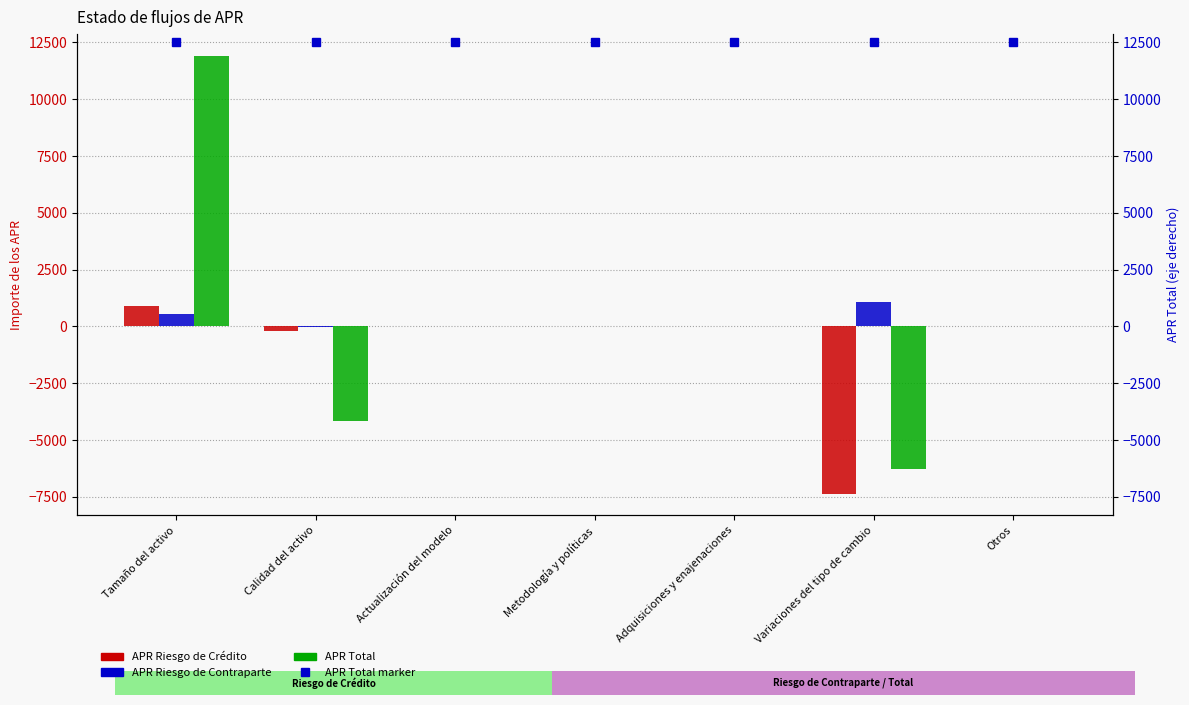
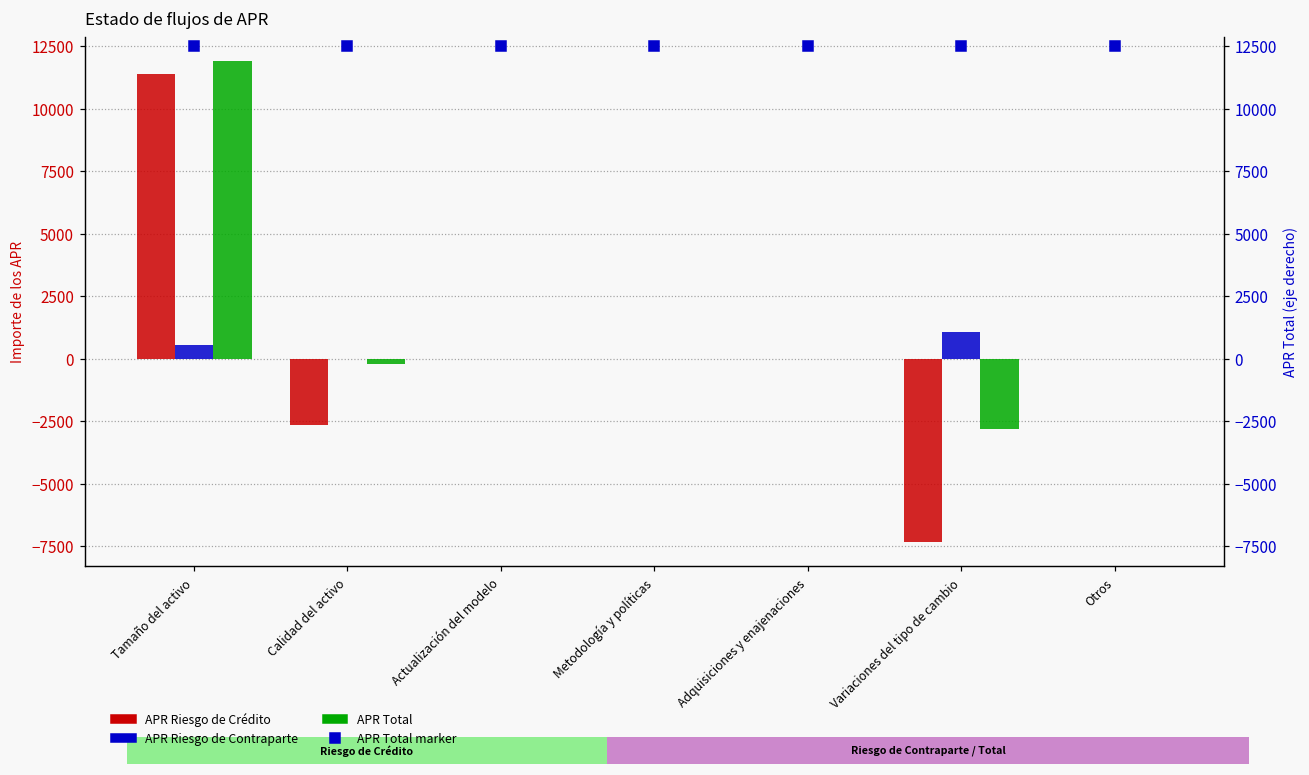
  {
    "Estado de flujos de APR": {
      "APR Riesgo de Crédito": {
-       "Tamaño del activo": 900,
-       "Calidad del activo": -200,
+       "Tamaño del activo": 11400,
+       "Calidad del activo": -2700,
        "Actualización del modelo": 0,
        "Metodología y políticas": 0,
        "Adquisiciones y enajenaciones": 0,
        "Variaciones del tipo de cambio": -7300,
        "Otros": 0
      },
      "APR Total": {
        "Tamaño del activo": 11900,
-       "Calidad del activo": -4200,
+       "Calidad del activo": -200,
        "Actualización del modelo": 0,
        "Metodología y políticas": 0,
        "Adquisiciones y enajenaciones": 0,
-       "Variaciones del tipo de cambio": -6300,
+       "Variaciones del tipo de cambio": -2800,
        "Otros": 0
      }
    }
  }
